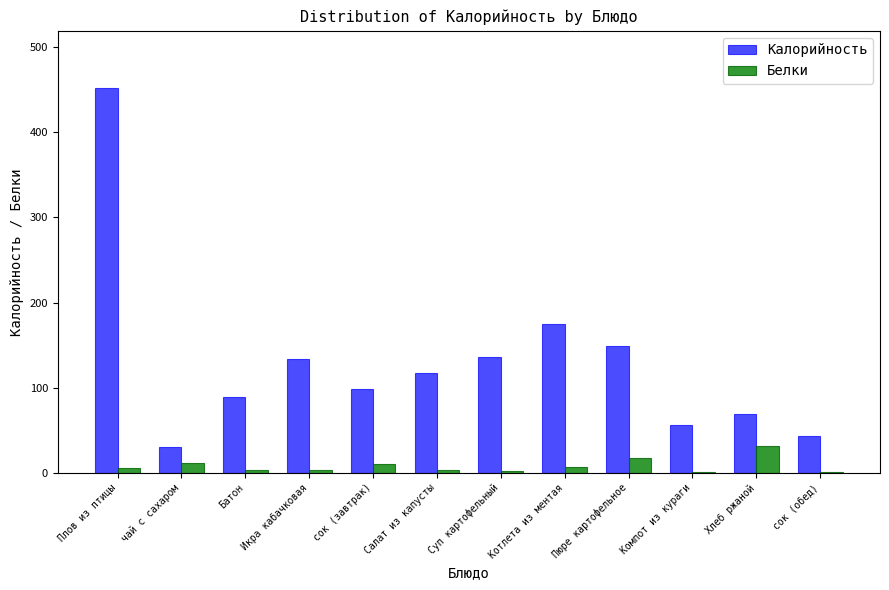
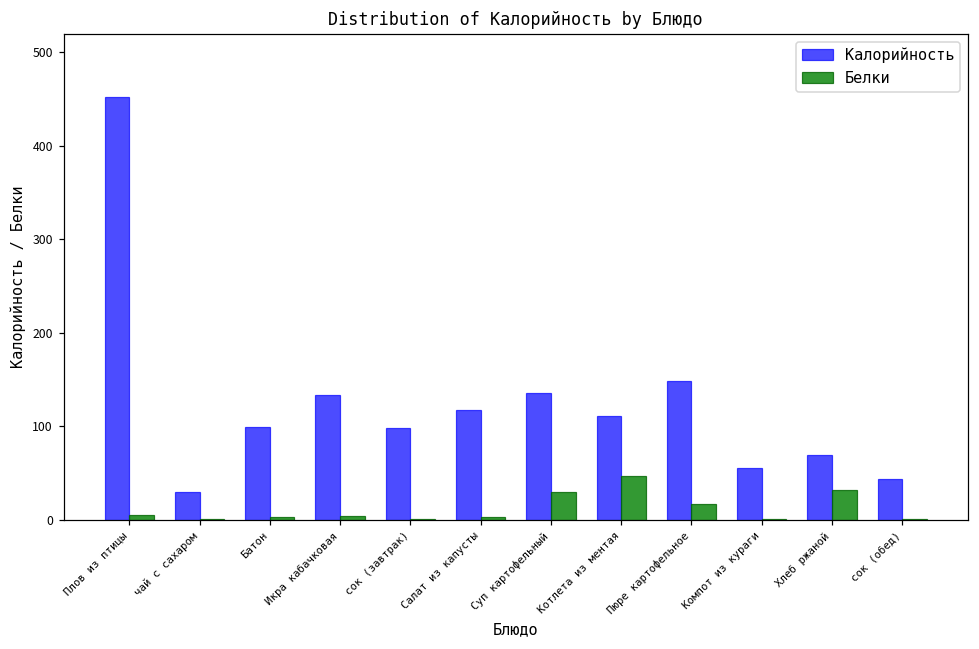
  {
    "Калорийность": {
      "Плов из птицы": 450,
      "чай с сахаром": 30,
-     "Батон": 90,
+     "Батон": 100,
      "Икра кабачковая": 130,
      "сок (завтрак)": 100,
      "Салат из капусты": 120,
      "Суп картофельный": 140,
-     "Котлета из ментая": 170,
+     "Котлета из ментая": 110,
      "Пюре картофельное": 150,
      "Компот из кураги": 60,
      "Хлеб ржаной": 70,
      "сок (обед)": 40
    },
    "Белки": {
      "Плов из птицы": 10,
-     "чай с сахаром": 10,
+     "чай с сахаром": 0,
      "Батон": 0,
      "Икра кабачковая": 0,
-     "сок (завтрак)": 10,
+     "сок (завтрак)": 0,
      "Салат из капусты": 0,
-     "Суп картофельный": 0,
-     "Котлета из ментая": 10,
+     "Суп картофельный": 30,
+     "Котлета из ментая": 50,
      "Пюре картофельное": 20,
      "Хлеб ржаной": 30
    }
  }
